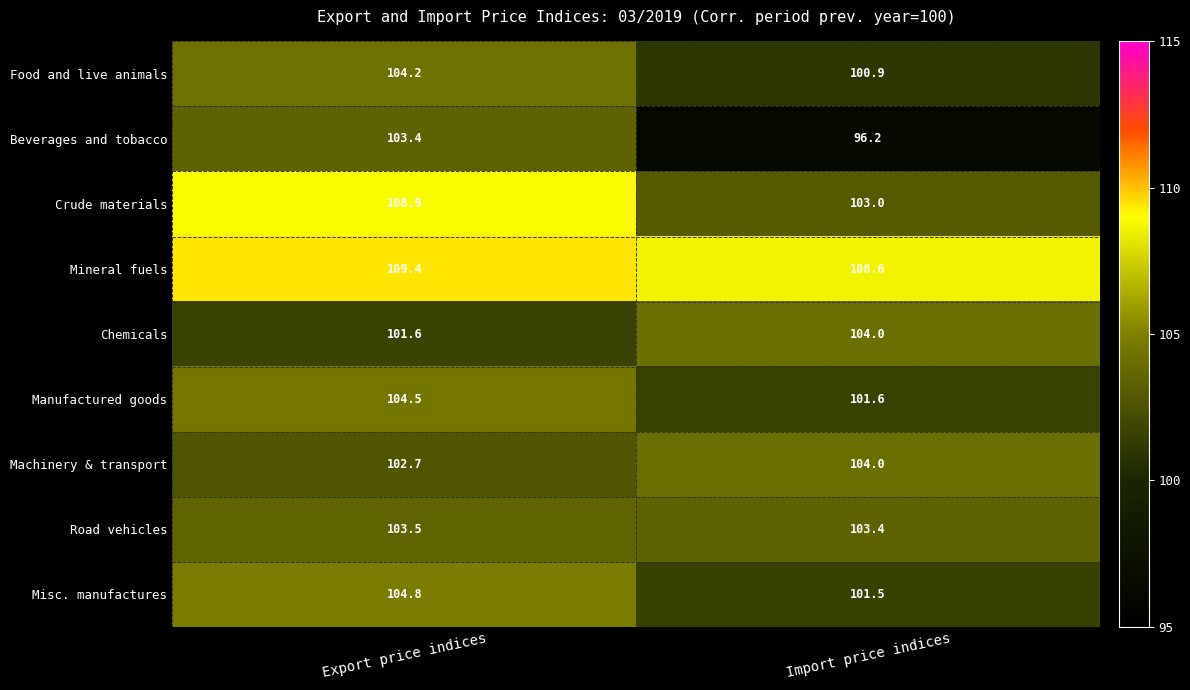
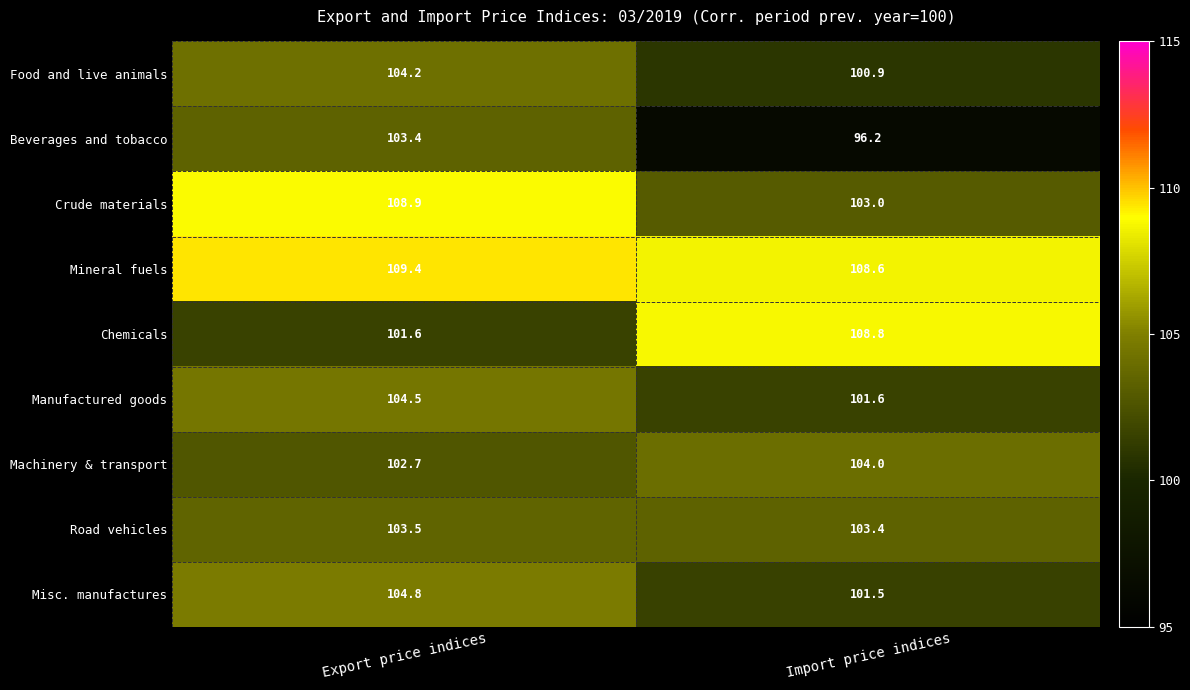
  {
    "Food and live animals": {
      "Export price indices": 104.2,
      "Import price indices": 100.9
    },
    "Beverages and tobacco": {
      "Export price indices": 103.4,
      "Import price indices": 96.2
    },
    "Crude materials": {
      "Export price indices": 108.9,
      "Import price indices": 103.0
    },
    "Mineral fuels": {
      "Export price indices": 109.4,
      "Import price indices": 108.6
    },
    "Chemicals": {
      "Export price indices": 101.6,
-     "Import price indices": 104.0
+     "Import price indices": 108.8
    },
    "Manufactured goods": {
      "Export price indices": 104.5,
      "Import price indices": 101.6
    },
    "Machinery & transport": {
      "Export price indices": 102.7,
      "Import price indices": 104.0
    },
    "Road vehicles": {
      "Export price indices": 103.5,
      "Import price indices": 103.4
    },
    "Misc. manufactures": {
      "Export price indices": 104.8,
      "Import price indices": 101.5
    }
  }
